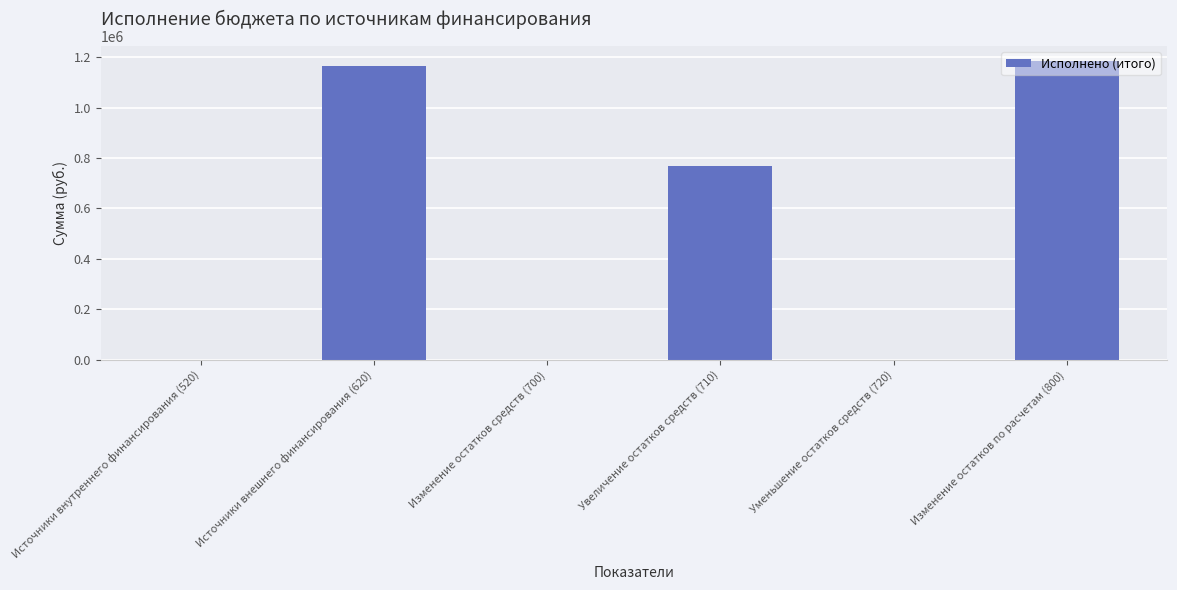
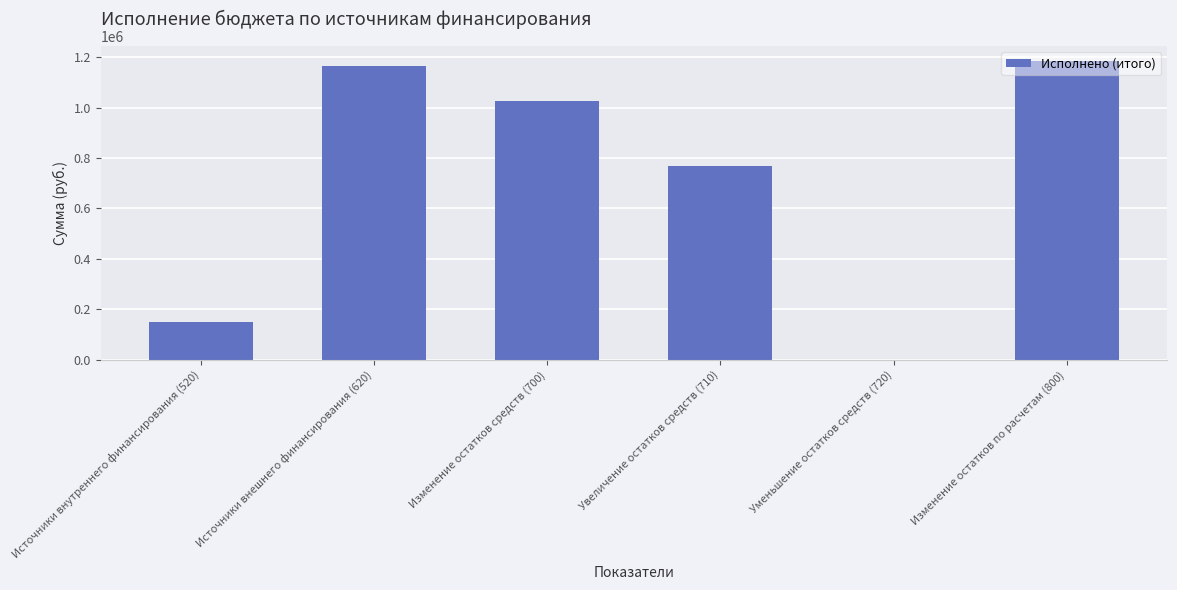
  {
-   "Источники внутреннего финансирования (520)": 0,
+   "Источники внутреннего финансирования (520)": 150000,
    "Источники внешнего финансирования (620)": 1170000,
-   "Изменение остатков средств (700)": 0,
+   "Изменение остатков средств (700)": 1030000,
    "Увеличение остатков средств (710)": 770000,
    "Уменьшение остатков средств (720)": 0
  }
